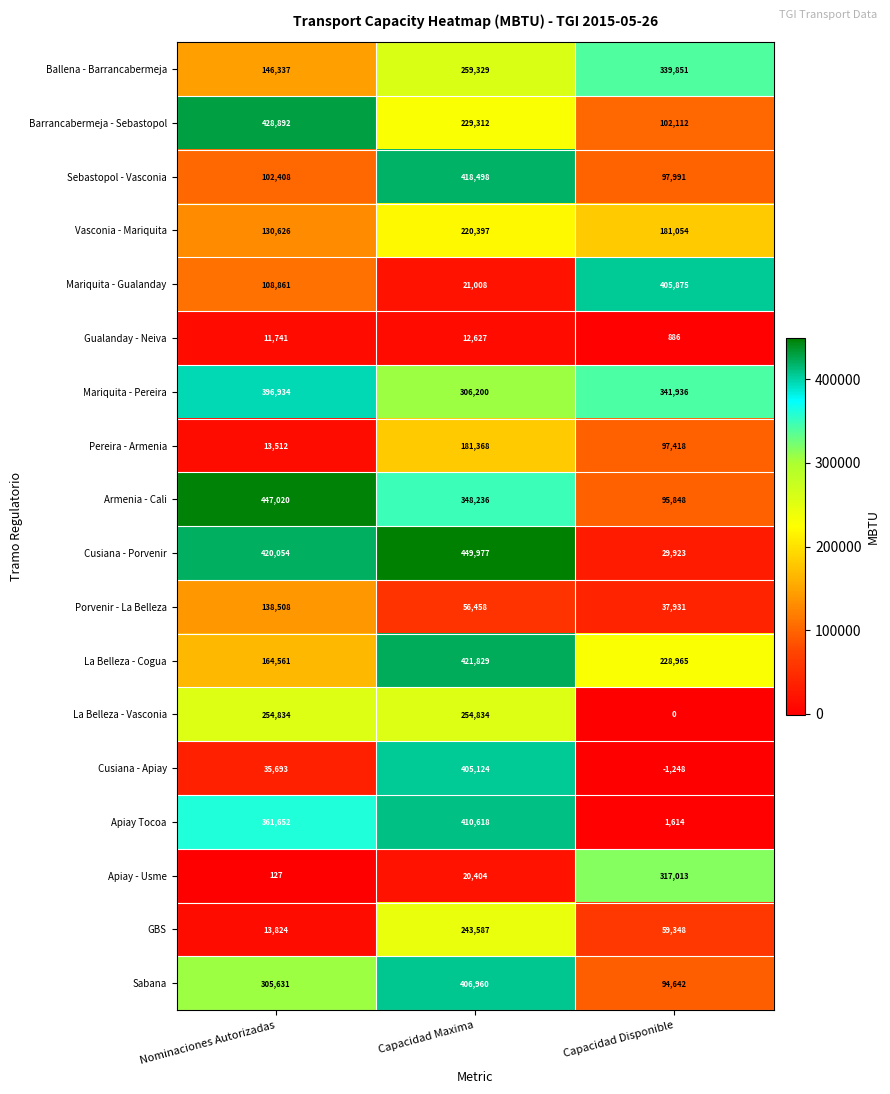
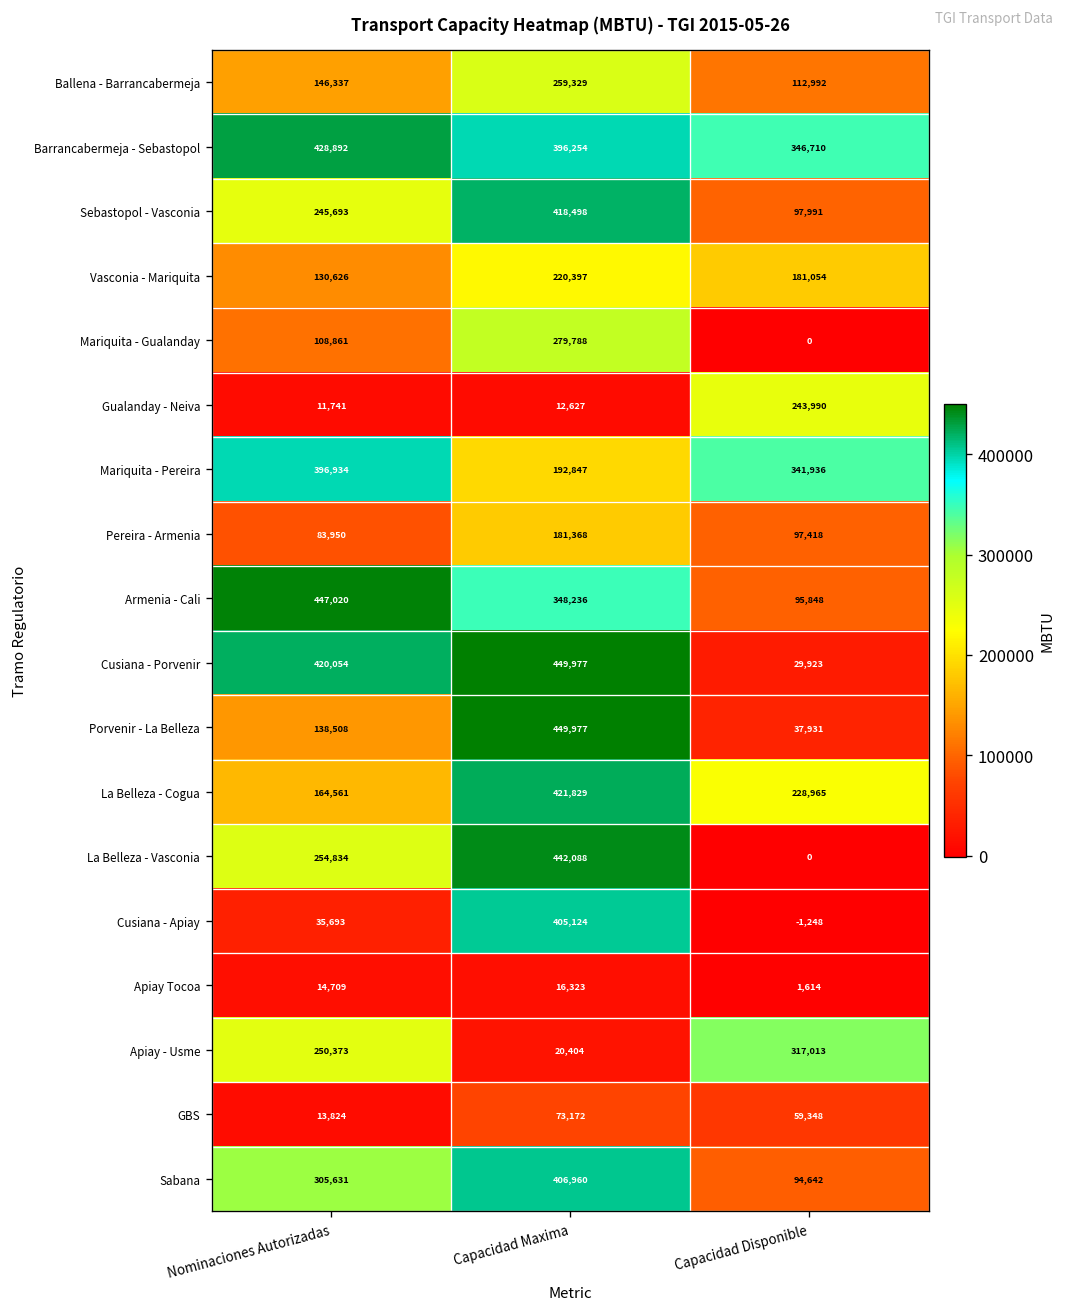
  {
    "Ballena - Barrancabermeja": {
      "Nominaciones Autorizadas": "146,337",
      "Capacidad Maxima": "259,329",
-     "Capacidad Disponible": "339,851"
+     "Capacidad Disponible": "112,992"
    },
    "Barrancabermeja - Sebastopol": {
      "Nominaciones Autorizadas": "428,892",
-     "Capacidad Maxima": "229,312",
-     "Capacidad Disponible": "102,112"
+     "Capacidad Maxima": "396,254",
+     "Capacidad Disponible": "346,710"
    },
    "Sebastopol - Vasconia": {
-     "Nominaciones Autorizadas": "102,408",
+     "Nominaciones Autorizadas": "245,693",
      "Capacidad Maxima": "418,498",
      "Capacidad Disponible": "97,991"
    },
    "Vasconia - Mariquita": {
      "Nominaciones Autorizadas": "130,626",
      "Capacidad Maxima": "220,397",
      "Capacidad Disponible": "181,054"
    },
    "Mariquita - Gualanday": {
      "Nominaciones Autorizadas": "108,861",
-     "Capacidad Maxima": "21,008",
-     "Capacidad Disponible": "405,875"
+     "Capacidad Maxima": "279,788",
+     "Capacidad Disponible": "0"
    },
    "Gualanday - Neiva": {
      "Nominaciones Autorizadas": "11,741",
      "Capacidad Maxima": "12,627",
-     "Capacidad Disponible": "886"
+     "Capacidad Disponible": "243,990"
    },
    "Mariquita - Pereira": {
      "Nominaciones Autorizadas": "396,934",
-     "Capacidad Maxima": "306,200",
+     "Capacidad Maxima": "192,847",
      "Capacidad Disponible": "341,936"
    },
    "Pereira - Armenia": {
-     "Nominaciones Autorizadas": "13,512",
+     "Nominaciones Autorizadas": "83,950",
      "Capacidad Maxima": "181,368",
      "Capacidad Disponible": "97,418"
    },
    "Armenia - Cali": {
      "Nominaciones Autorizadas": "447,020",
      "Capacidad Maxima": "348,236",
      "Capacidad Disponible": "95,848"
    },
    "Cusiana - Porvenir": {
      "Nominaciones Autorizadas": "420,054",
      "Capacidad Maxima": "449,977",
      "Capacidad Disponible": "29,923"
    },
    "Porvenir - La Belleza": {
      "Nominaciones Autorizadas": "138,508",
-     "Capacidad Maxima": "56,458",
+     "Capacidad Maxima": "449,977",
      "Capacidad Disponible": "37,931"
    },
    "La Belleza - Cogua": {
      "Nominaciones Autorizadas": "164,561",
      "Capacidad Maxima": "421,829",
      "Capacidad Disponible": "228,965"
    },
    "La Belleza - Vasconia": {
      "Nominaciones Autorizadas": "254,834",
-     "Capacidad Maxima": "254,834",
+     "Capacidad Maxima": "442,088",
      "Capacidad Disponible": "0"
    },
    "Cusiana - Apiay": {
      "Nominaciones Autorizadas": "35,693",
      "Capacidad Maxima": "405,124",
      "Capacidad Disponible": "-1,248"
    },
    "Apiay Tocoa": {
-     "Nominaciones Autorizadas": "361,652",
-     "Capacidad Maxima": "410,618",
+     "Nominaciones Autorizadas": "14,709",
+     "Capacidad Maxima": "16,323",
      "Capacidad Disponible": "1,614"
    },
    "Apiay - Usme": {
-     "Nominaciones Autorizadas": "127",
+     "Nominaciones Autorizadas": "250,373",
      "Capacidad Maxima": "20,404",
      "Capacidad Disponible": "317,013"
    },
    "GBS": {
      "Nominaciones Autorizadas": "13,824",
-     "Capacidad Maxima": "243,587",
+     "Capacidad Maxima": "73,172",
      "Capacidad Disponible": "59,348"
    },
    "Sabana": {
      "Nominaciones Autorizadas": "305,631",
      "Capacidad Maxima": "406,960",
      "Capacidad Disponible": "94,642"
    }
  }
